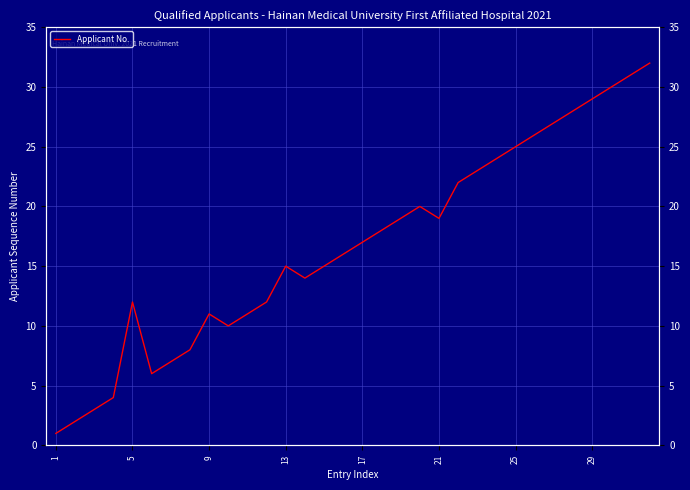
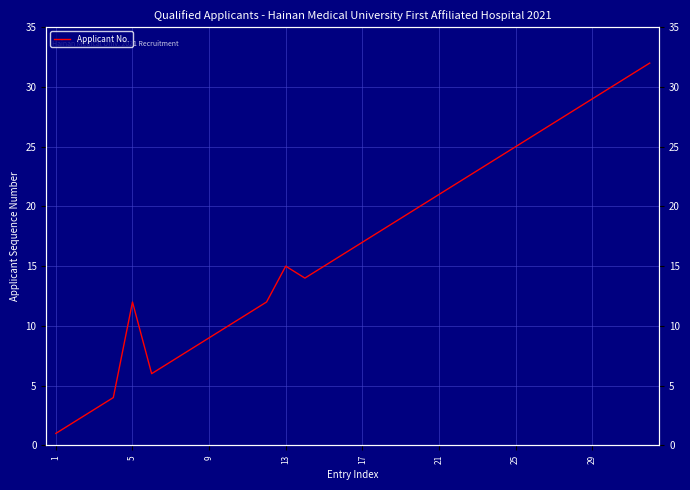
  {
    "1": 1,
    "5": 12,
-   "9": 11,
+   "9": 9,
    "13": 15,
    "17": 17,
-   "21": 19,
+   "21": 21,
    "25": 25,
    "29": 29
  }
